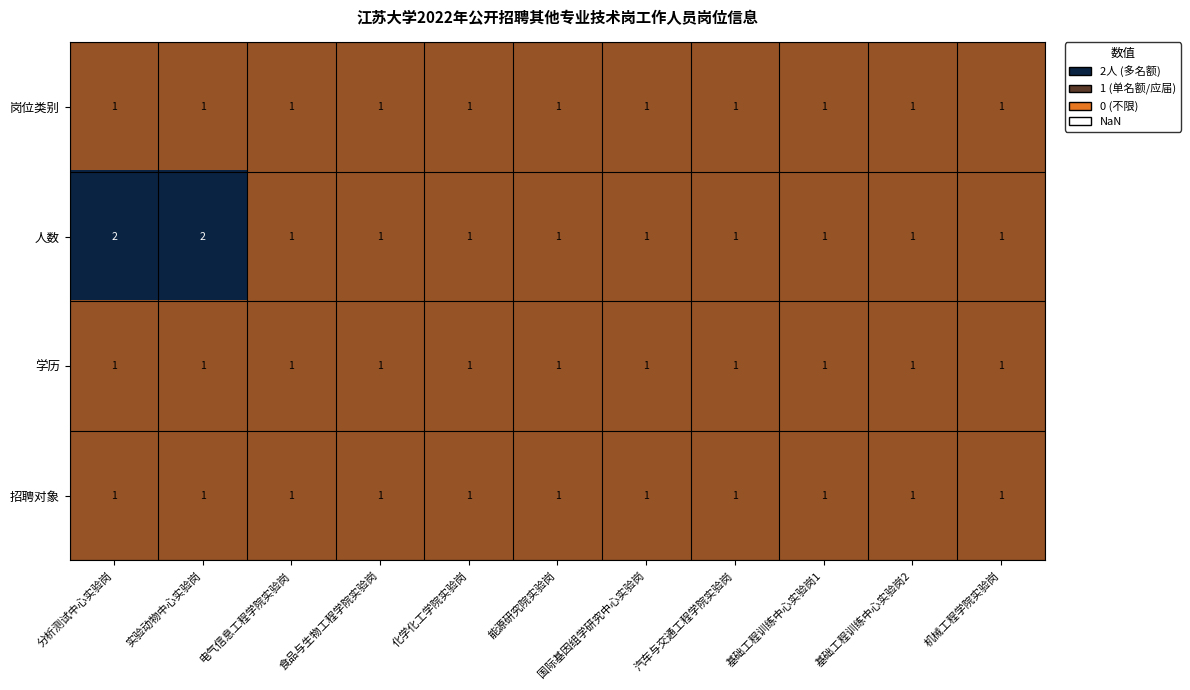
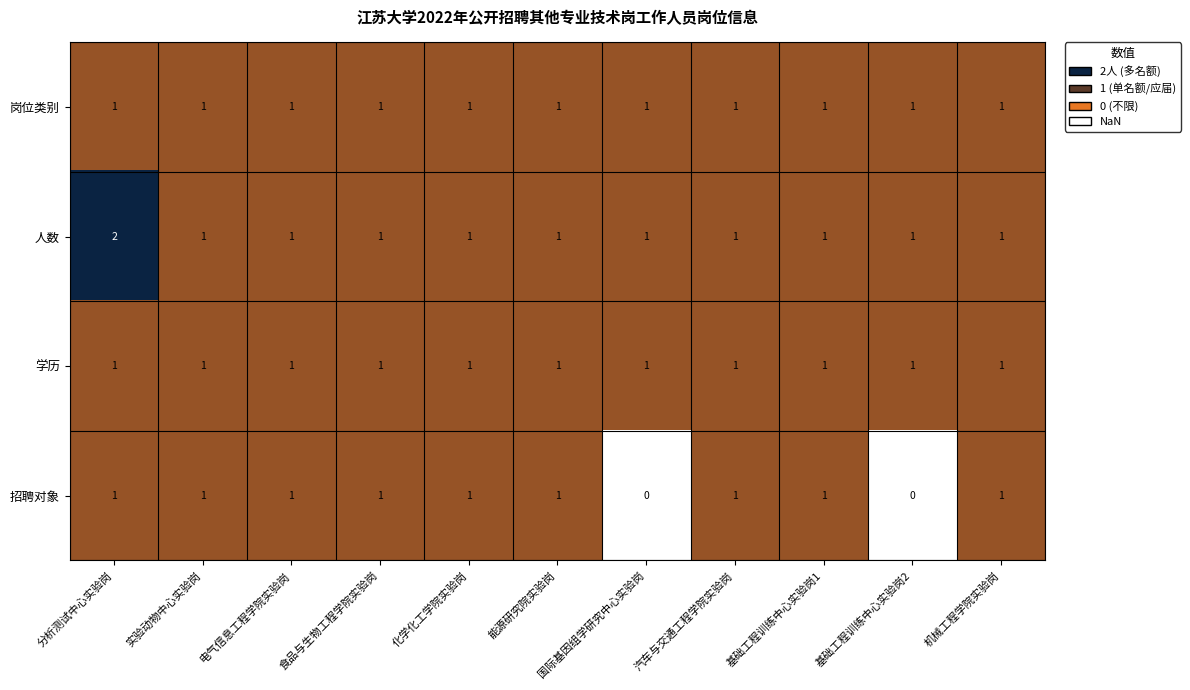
  {
    "岗位类别": {
      "分析测试中心实验岗": 1,
      "实验动物中心实验岗": 1,
      "电气信息工程学院实验岗": 1,
      "食品与生物工程学院实验岗": 1,
      "化学化工学院实验岗": 1,
      "能源研究院实验岗": 1,
      "国际基因组学研究中心实验岗": 1,
      "汽车与交通工程学院实验岗": 1,
      "基础工程训练中心实验岗1": 1,
      "基础工程训练中心实验岗2": 1,
      "机械工程学院实验岗": 1
    },
    "人数": {
      "分析测试中心实验岗": 2,
-     "实验动物中心实验岗": 2,
+     "实验动物中心实验岗": 1,
      "电气信息工程学院实验岗": 1,
      "食品与生物工程学院实验岗": 1,
      "化学化工学院实验岗": 1,
      "能源研究院实验岗": 1,
      "国际基因组学研究中心实验岗": 1,
      "汽车与交通工程学院实验岗": 1,
      "基础工程训练中心实验岗1": 1,
      "基础工程训练中心实验岗2": 1,
      "机械工程学院实验岗": 1
    },
    "学历": {
      "分析测试中心实验岗": 1,
      "实验动物中心实验岗": 1,
      "电气信息工程学院实验岗": 1,
      "食品与生物工程学院实验岗": 1,
      "化学化工学院实验岗": 1,
      "能源研究院实验岗": 1,
      "国际基因组学研究中心实验岗": 1,
      "汽车与交通工程学院实验岗": 1,
      "基础工程训练中心实验岗1": 1,
      "基础工程训练中心实验岗2": 1,
      "机械工程学院实验岗": 1
    },
    "招聘对象": {
      "分析测试中心实验岗": 1,
      "实验动物中心实验岗": 1,
      "电气信息工程学院实验岗": 1,
      "食品与生物工程学院实验岗": 1,
      "化学化工学院实验岗": 1,
      "能源研究院实验岗": 1,
-     "国际基因组学研究中心实验岗": 1,
+     "国际基因组学研究中心实验岗": 0,
      "汽车与交通工程学院实验岗": 1,
      "基础工程训练中心实验岗1": 1,
-     "基础工程训练中心实验岗2": 1,
+     "基础工程训练中心实验岗2": 0,
      "机械工程学院实验岗": 1
    }
  }
